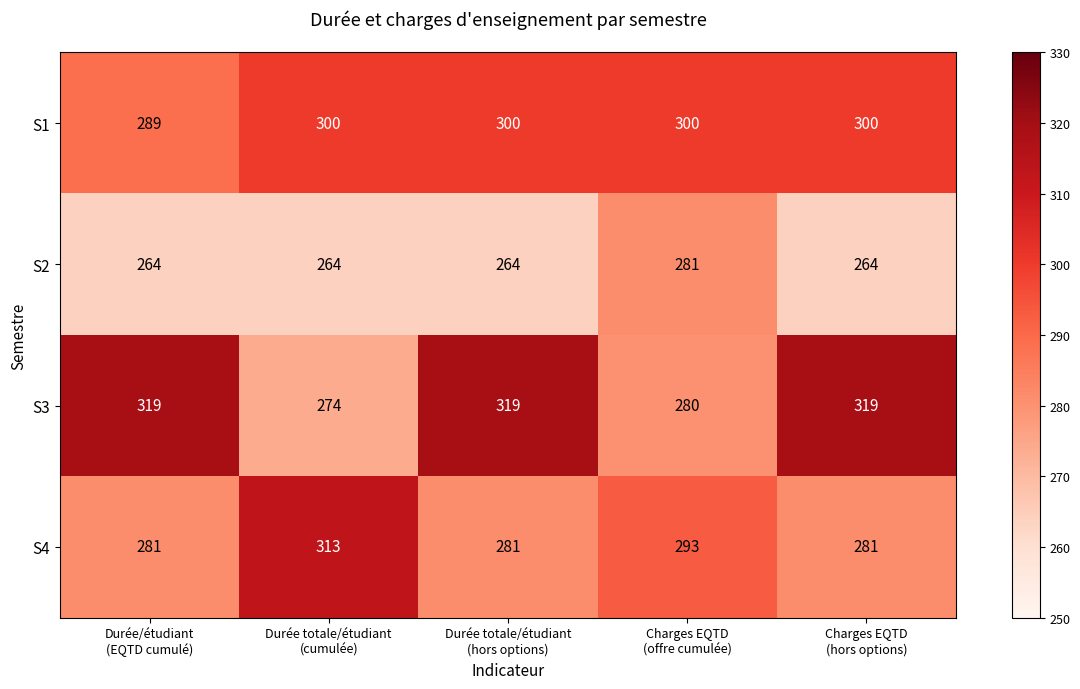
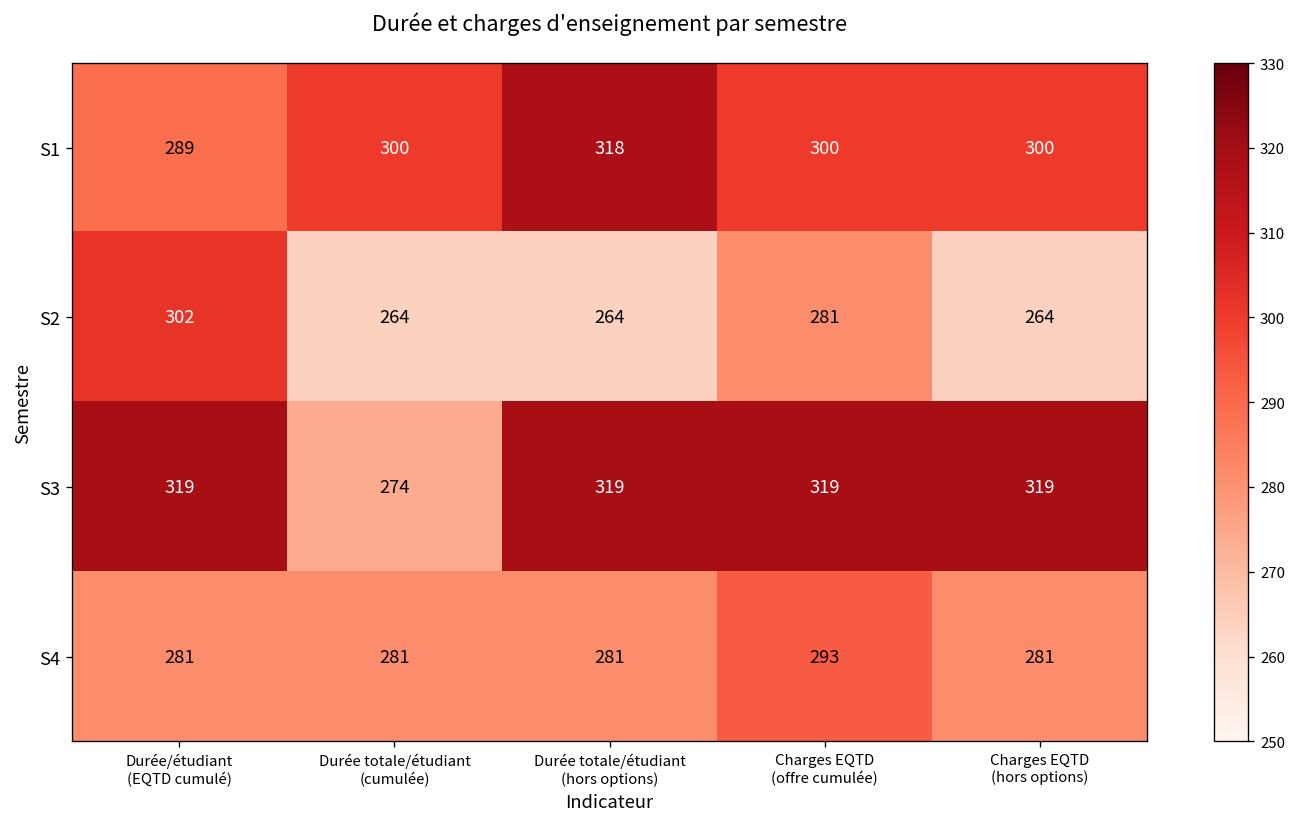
  {
    "S1": {
      "Durée/étudiant (EQTD cumulé)": 289,
      "Durée totale/étudiant (cumulée)": 300,
-     "Durée totale/étudiant (hors options)": 300,
+     "Durée totale/étudiant (hors options)": 318,
      "Charges EQTD (offre cumulée)": 300,
      "Charges EQTD (hors options)": 300
    },
    "S2": {
-     "Durée/étudiant (EQTD cumulé)": 264,
+     "Durée/étudiant (EQTD cumulé)": 302,
      "Durée totale/étudiant (cumulée)": 264,
      "Durée totale/étudiant (hors options)": 264,
      "Charges EQTD (offre cumulée)": 281,
      "Charges EQTD (hors options)": 264
    },
    "S3": {
      "Durée/étudiant (EQTD cumulé)": 319,
      "Durée totale/étudiant (cumulée)": 274,
      "Durée totale/étudiant (hors options)": 319,
-     "Charges EQTD (offre cumulée)": 280,
+     "Charges EQTD (offre cumulée)": 319,
      "Charges EQTD (hors options)": 319
    },
    "S4": {
      "Durée/étudiant (EQTD cumulé)": 281,
-     "Durée totale/étudiant (cumulée)": 313,
+     "Durée totale/étudiant (cumulée)": 281,
      "Durée totale/étudiant (hors options)": 281,
      "Charges EQTD (offre cumulée)": 293,
      "Charges EQTD (hors options)": 281
    }
  }
